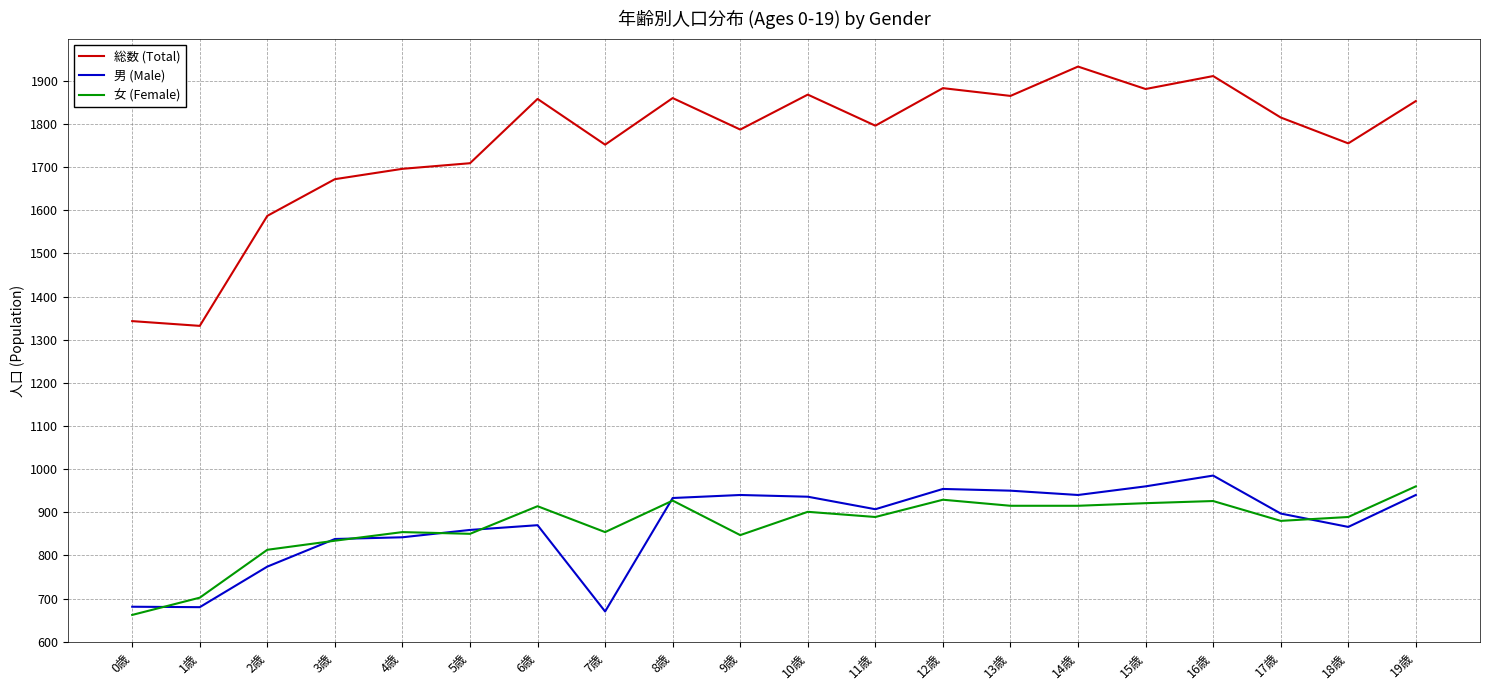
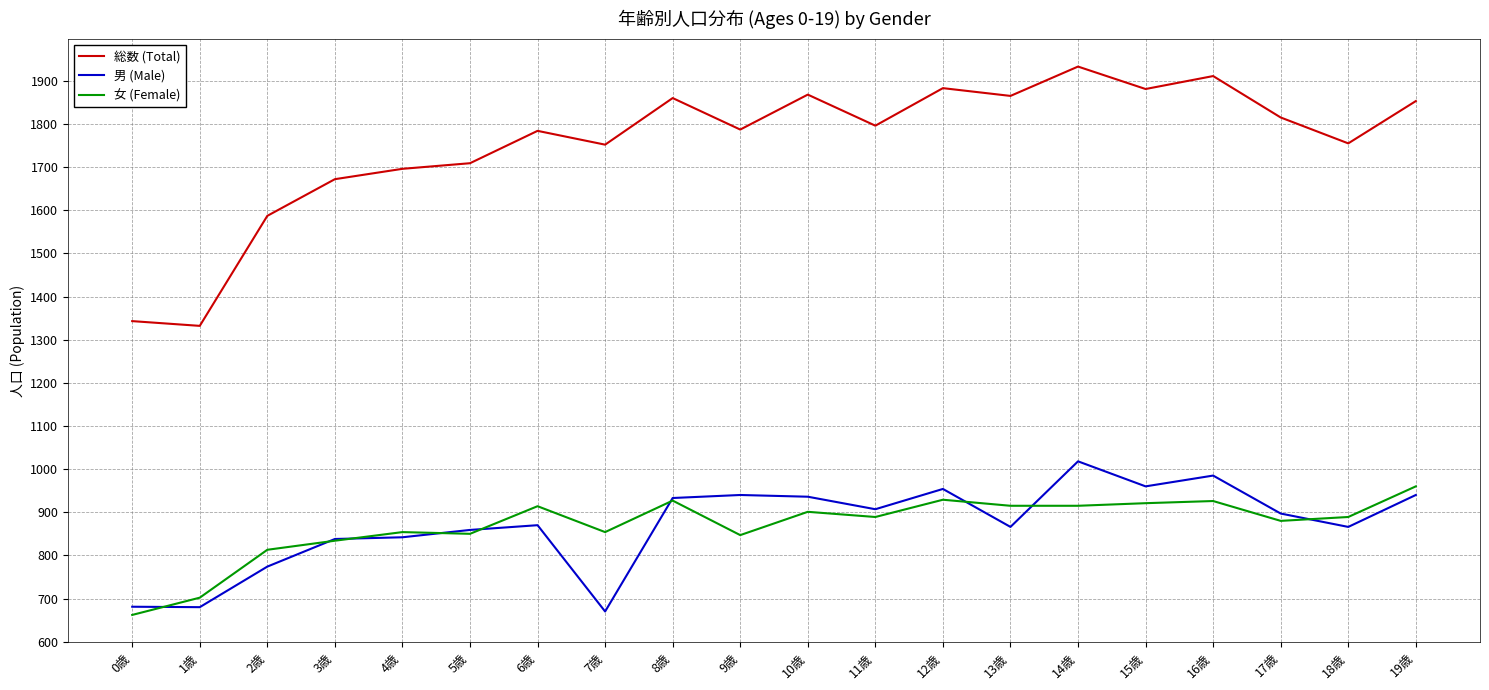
  {
    "総数 (Total)": {
      "0歳": 1340,
      "1歳": 1330,
      "2歳": 1590,
      "3歳": 1670,
      "4歳": 1700,
      "5歳": 1710,
-     "6歳": 1860,
+     "6歳": 1780,
      "7歳": 1750,
      "8歳": 1860,
      "9歳": 1790,
      "10歳": 1870,
      "11歳": 1800,
      "12歳": 1880,
      "13歳": 1870,
      "14歳": 1930,
      "15歳": 1880,
      "16歳": 1910,
      "17歳": 1820,
      "18歳": 1760,
      "19歳": 1850
    },
    "男 (Male)": {
      "0歳": 680,
      "1歳": 680,
      "2歳": 770,
      "4歳": 840,
      "5歳": 860,
      "6歳": 870,
      "7歳": 670,
      "8歳": 930,
      "9歳": 940,
      "10歳": 940,
      "11歳": 910,
      "12歳": 950,
-     "13歳": 950,
-     "14歳": 940,
+     "13歳": 870,
+     "14歳": 1020,
      "15歳": 960,
      "16歳": 990,
      "17歳": 900,
      "18歳": 870,
      "19歳": 940
    },
    "女 (Female)": {
      "0歳": 660,
      "1歳": 700,
      "2歳": 810,
      "4歳": 850,
      "5歳": 850,
      "6歳": 910,
      "7歳": 850,
      "8歳": 930,
      "9歳": 850,
      "10歳": 900,
      "11歳": 890,
      "12歳": 930,
      "13歳": 920,
      "14歳": 920,
      "15歳": 920,
      "16歳": 930,
      "17歳": 880,
      "18歳": 890,
      "19歳": 960
    }
  }
